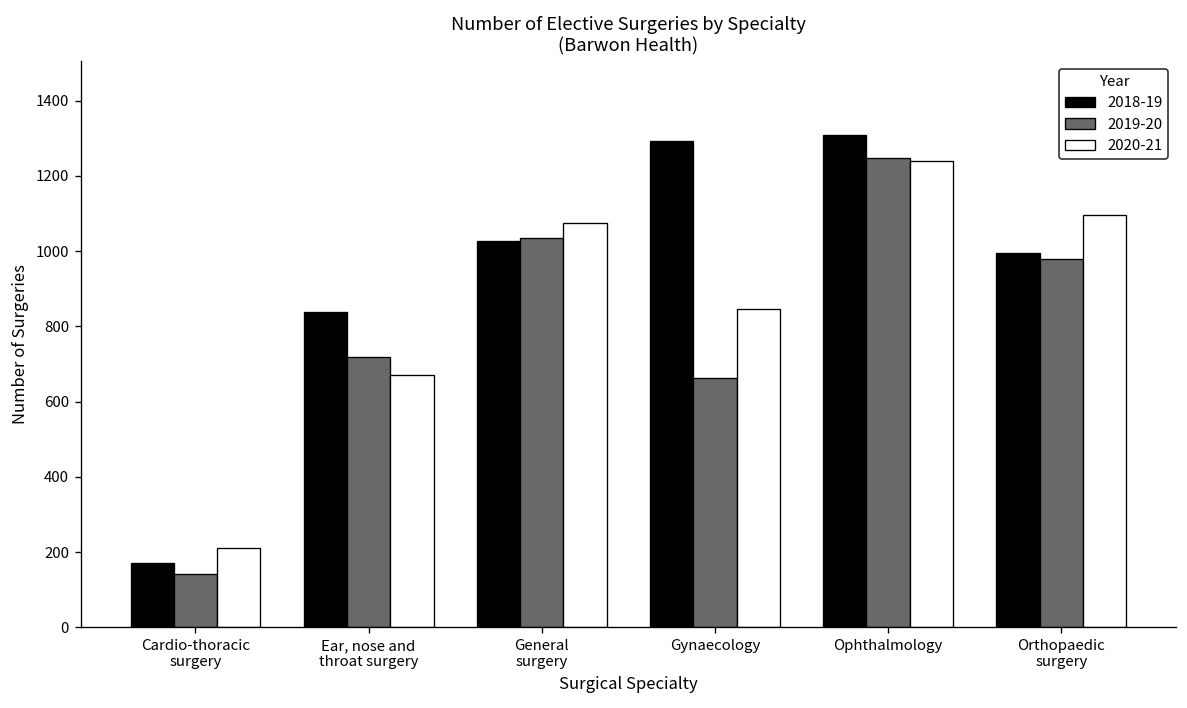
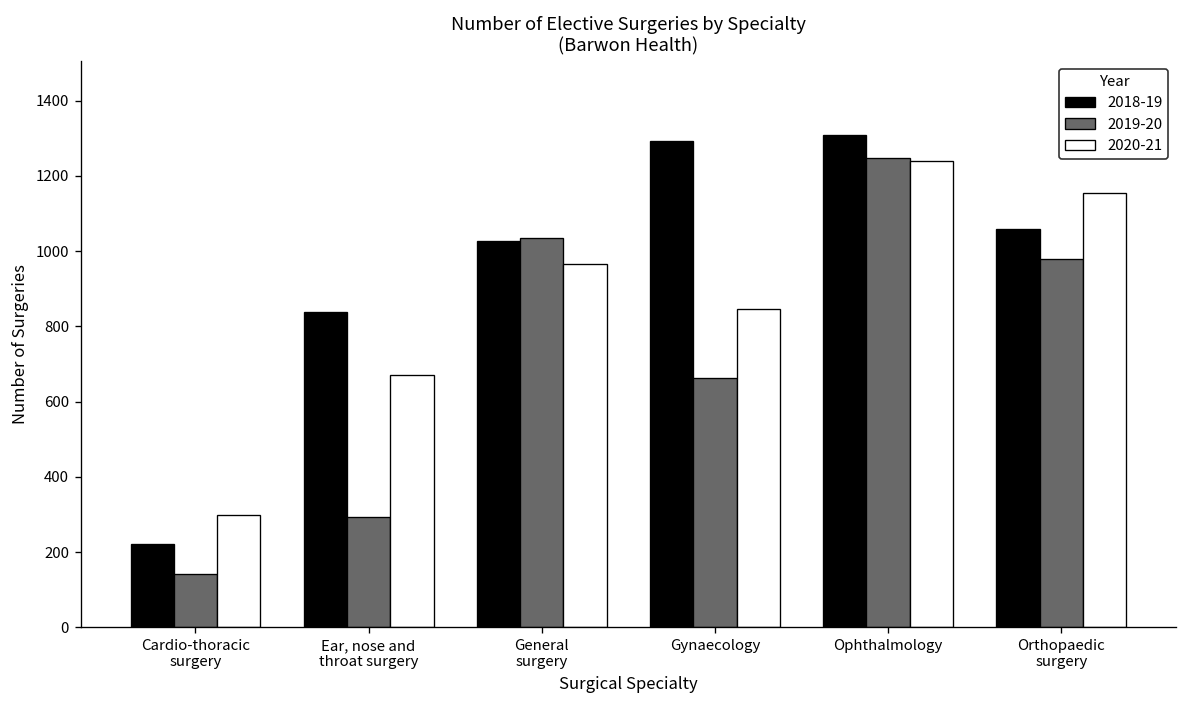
  {
    "2018-19": {
-     "Cardio-thoracic surgery": 170,
+     "Cardio-thoracic surgery": 220,
      "Ear, nose and throat surgery": 840,
      "General surgery": 1030,
      "Gynaecology": 1290,
      "Ophthalmology": 1310,
-     "Orthopaedic surgery": 1000
+     "Orthopaedic surgery": 1060
    },
    "2019-20": {
      "Cardio-thoracic surgery": 140,
-     "Ear, nose and throat surgery": 720,
+     "Ear, nose and throat surgery": 290,
      "General surgery": 1030,
      "Gynaecology": 660,
      "Ophthalmology": 1250,
      "Orthopaedic surgery": 980
    },
    "2020-21": {
-     "Cardio-thoracic surgery": 210,
+     "Cardio-thoracic surgery": 300,
      "Ear, nose and throat surgery": 670,
-     "General surgery": 1080,
+     "General surgery": 970,
      "Gynaecology": 850,
      "Ophthalmology": 1240,
-     "Orthopaedic surgery": 1100
+     "Orthopaedic surgery": 1160
    }
  }
